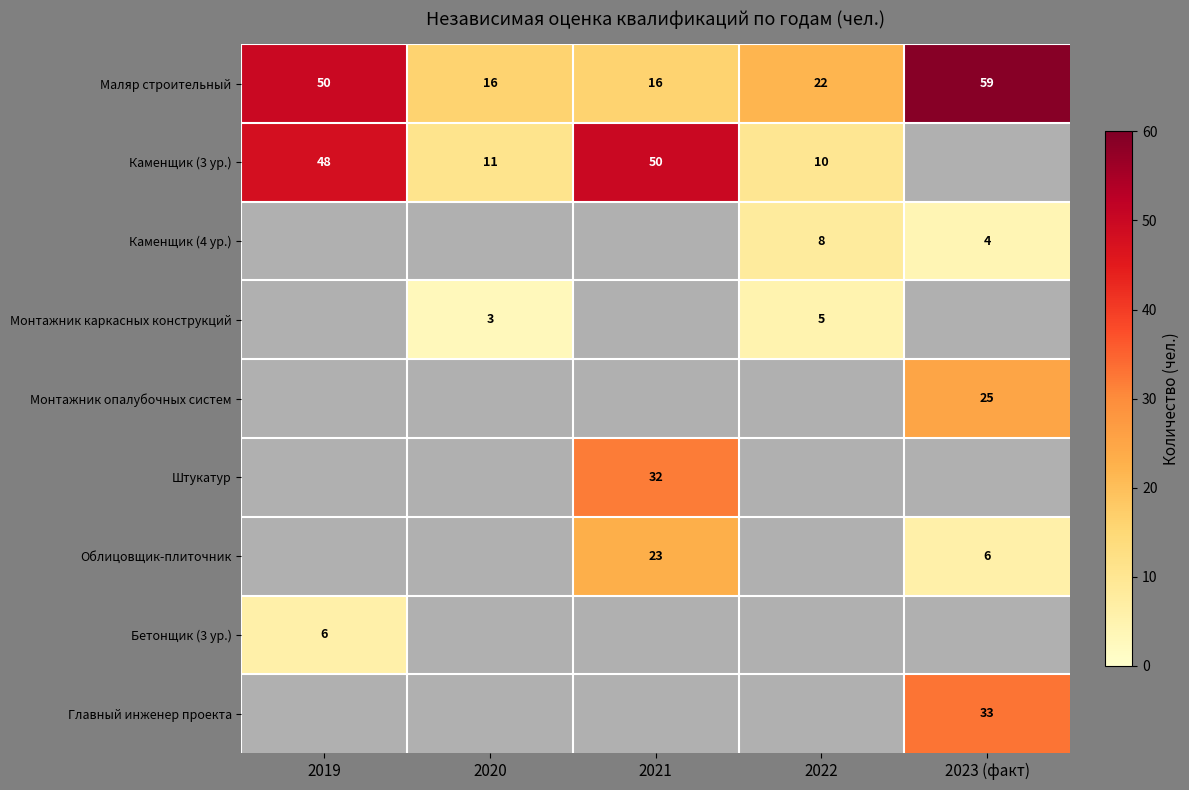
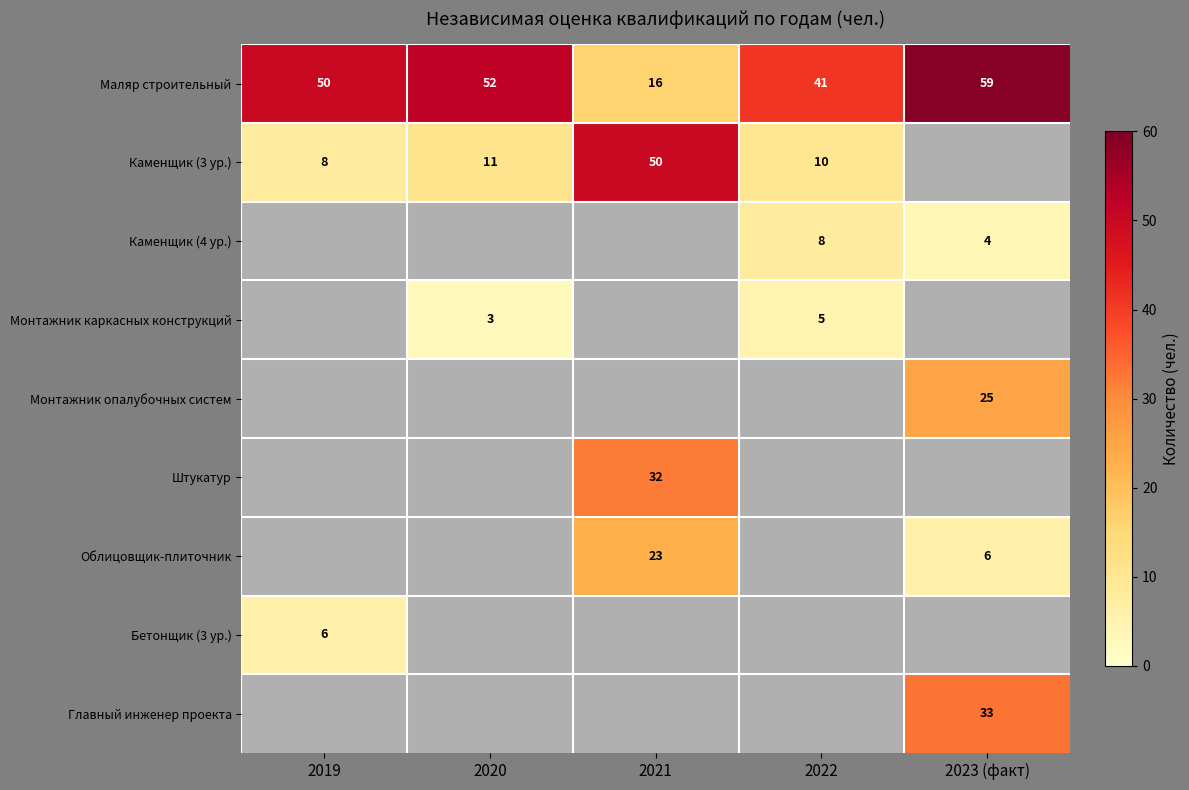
  {
    "Маляр строительный": {
      "2019": 50,
-     "2020": 16,
+     "2020": 52,
      "2021": 16,
-     "2022": 22,
+     "2022": 41,
      "2023 (факт)": 59
    },
    "Каменщик (3 ур.)": {
-     "2019": 48,
+     "2019": 8,
      "2020": 11,
      "2021": 50,
      "2022": 10
    },
    "Каменщик (4 ур.)": {
      "2022": 8,
      "2023 (факт)": 4
    },
    "Монтажник каркасных конструкций": {
      "2020": 3,
      "2022": 5
    },
    "Монтажник опалубочных систем": {
      "2023 (факт)": 25
    },
    "Штукатур": {
      "2021": 32
    },
    "Облицовщик-плиточник": {
      "2021": 23,
      "2023 (факт)": 6
    },
    "Бетонщик (3 ур.)": {
      "2019": 6
    },
    "Главный инженер проекта": {
      "2023 (факт)": 33
    }
  }
